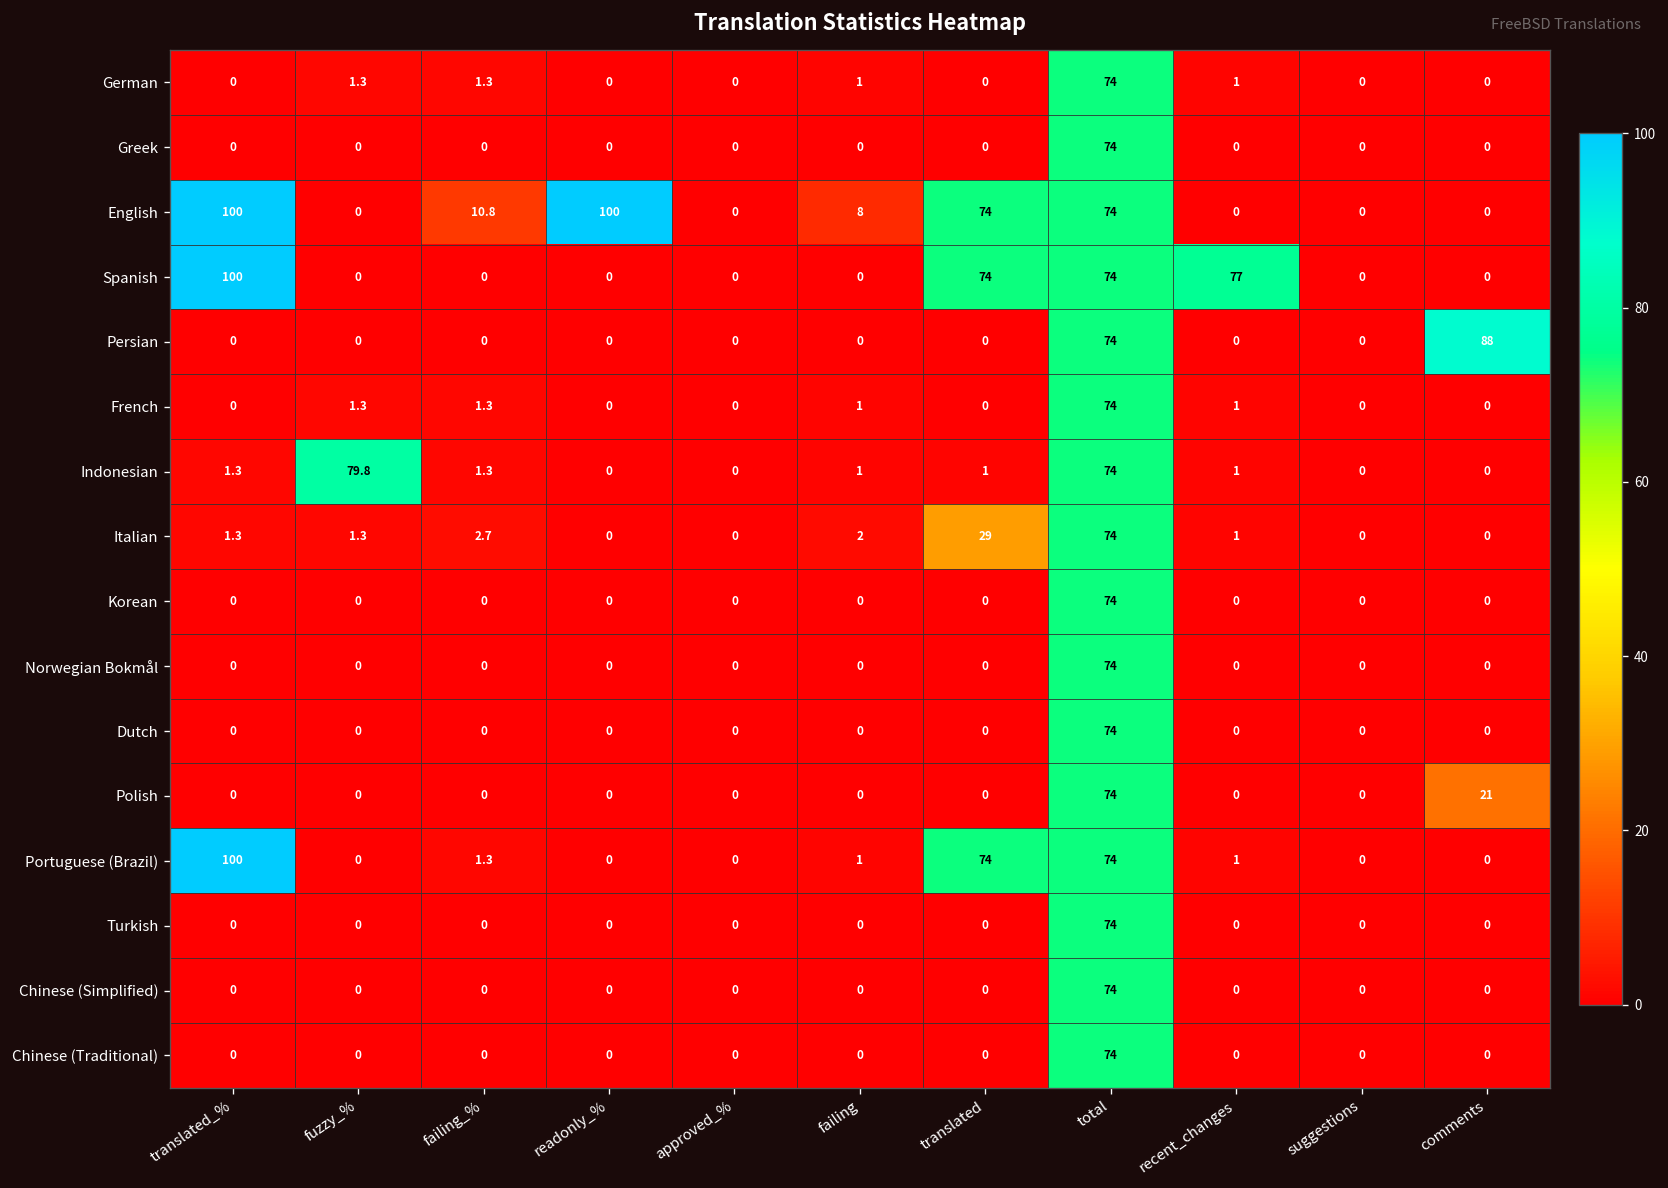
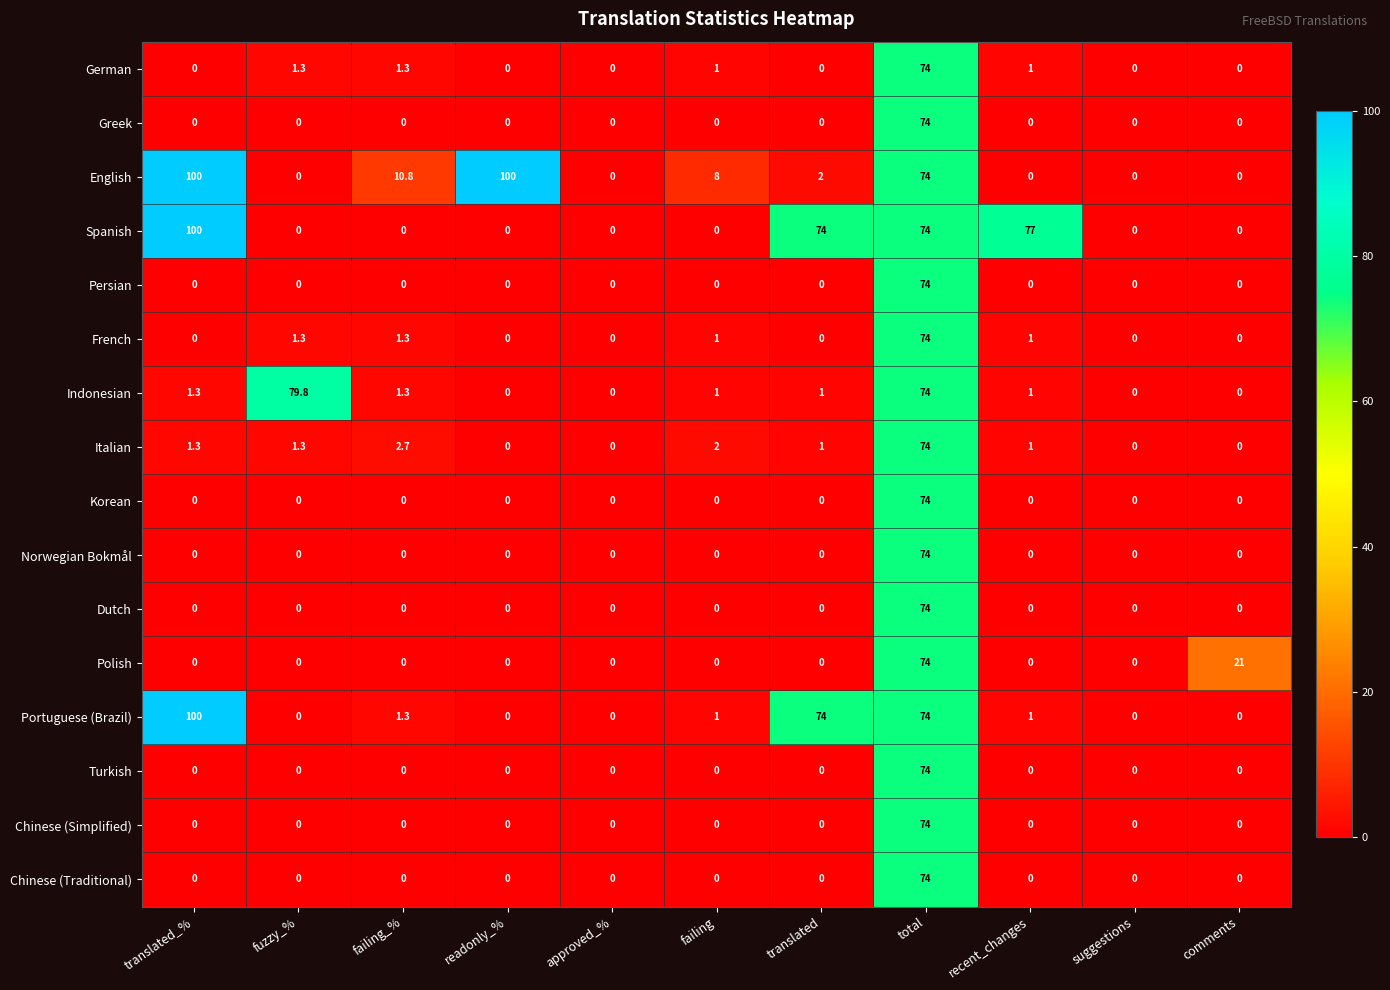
  {
    "German": {
      "translated_%": 0,
      "fuzzy_%": 1.3,
      "failing_%": 1.3,
      "readonly_%": 0,
      "approved_%": 0,
      "failing": 1,
      "translated": 0,
      "total": 74,
      "recent_changes": 1,
      "suggestions": 0,
      "comments": 0
    },
    "Greek": {
      "translated_%": 0,
      "fuzzy_%": 0,
      "failing_%": 0,
      "readonly_%": 0,
      "approved_%": 0,
      "failing": 0,
      "translated": 0,
      "total": 74,
      "recent_changes": 0,
      "suggestions": 0,
      "comments": 0
    },
    "English": {
      "translated_%": 100,
      "fuzzy_%": 0,
      "failing_%": 10.8,
      "readonly_%": 100,
      "approved_%": 0,
      "failing": 8,
-     "translated": 74,
+     "translated": 2,
      "total": 74,
      "recent_changes": 0,
      "suggestions": 0,
      "comments": 0
    },
    "Spanish": {
      "translated_%": 100,
      "fuzzy_%": 0,
      "failing_%": 0,
      "readonly_%": 0,
      "approved_%": 0,
      "failing": 0,
      "translated": 74,
      "total": 74,
      "recent_changes": 77,
      "suggestions": 0,
      "comments": 0
    },
    "Persian": {
      "translated_%": 0,
      "fuzzy_%": 0,
      "failing_%": 0,
      "readonly_%": 0,
      "approved_%": 0,
      "failing": 0,
      "translated": 0,
      "total": 74,
      "recent_changes": 0,
      "suggestions": 0,
-     "comments": 88
+     "comments": 0
    },
    "French": {
      "translated_%": 0,
      "fuzzy_%": 1.3,
      "failing_%": 1.3,
      "readonly_%": 0,
      "approved_%": 0,
      "failing": 1,
      "translated": 0,
      "total": 74,
      "recent_changes": 1,
      "suggestions": 0,
      "comments": 0
    },
    "Indonesian": {
      "translated_%": 1.3,
      "fuzzy_%": 79.8,
      "failing_%": 1.3,
      "readonly_%": 0,
      "approved_%": 0,
      "failing": 1,
      "translated": 1,
      "total": 74,
      "recent_changes": 1,
      "suggestions": 0,
      "comments": 0
    },
    "Italian": {
      "translated_%": 1.3,
      "fuzzy_%": 1.3,
      "failing_%": 2.7,
      "readonly_%": 0,
      "approved_%": 0,
      "failing": 2,
-     "translated": 29,
+     "translated": 1,
      "total": 74,
      "recent_changes": 1,
      "suggestions": 0,
      "comments": 0
    },
    "Korean": {
      "translated_%": 0,
      "fuzzy_%": 0,
      "failing_%": 0,
      "readonly_%": 0,
      "approved_%": 0,
      "failing": 0,
      "translated": 0,
      "total": 74,
      "recent_changes": 0,
      "suggestions": 0,
      "comments": 0
    },
    "Norwegian Bokmål": {
      "translated_%": 0,
      "fuzzy_%": 0,
      "failing_%": 0,
      "readonly_%": 0,
      "approved_%": 0,
      "failing": 0,
      "translated": 0,
      "total": 74,
      "recent_changes": 0,
      "suggestions": 0,
      "comments": 0
    },
    "Dutch": {
      "translated_%": 0,
      "fuzzy_%": 0,
      "failing_%": 0,
      "readonly_%": 0,
      "approved_%": 0,
      "failing": 0,
      "translated": 0,
      "total": 74,
      "recent_changes": 0,
      "suggestions": 0,
      "comments": 0
    },
    "Polish": {
      "translated_%": 0,
      "fuzzy_%": 0,
      "failing_%": 0,
      "readonly_%": 0,
      "approved_%": 0,
      "failing": 0,
      "translated": 0,
      "total": 74,
      "recent_changes": 0,
      "suggestions": 0,
      "comments": 21
    },
    "Portuguese (Brazil)": {
      "translated_%": 100,
      "fuzzy_%": 0,
      "failing_%": 1.3,
      "readonly_%": 0,
      "approved_%": 0,
      "failing": 1,
      "translated": 74,
      "total": 74,
      "recent_changes": 1,
      "suggestions": 0,
      "comments": 0
    },
    "Turkish": {
      "translated_%": 0,
      "fuzzy_%": 0,
      "failing_%": 0,
      "readonly_%": 0,
      "approved_%": 0,
      "failing": 0,
      "translated": 0,
      "total": 74,
      "recent_changes": 0,
      "suggestions": 0,
      "comments": 0
    },
    "Chinese (Simplified)": {
      "translated_%": 0,
      "fuzzy_%": 0,
      "failing_%": 0,
      "readonly_%": 0,
      "approved_%": 0,
      "failing": 0,
      "translated": 0,
      "total": 74,
      "recent_changes": 0,
      "suggestions": 0,
      "comments": 0
    },
    "Chinese (Traditional)": {
      "translated_%": 0,
      "fuzzy_%": 0,
      "failing_%": 0,
      "readonly_%": 0,
      "approved_%": 0,
      "failing": 0,
      "translated": 0,
      "total": 74,
      "recent_changes": 0,
      "suggestions": 0,
      "comments": 0
    }
  }
